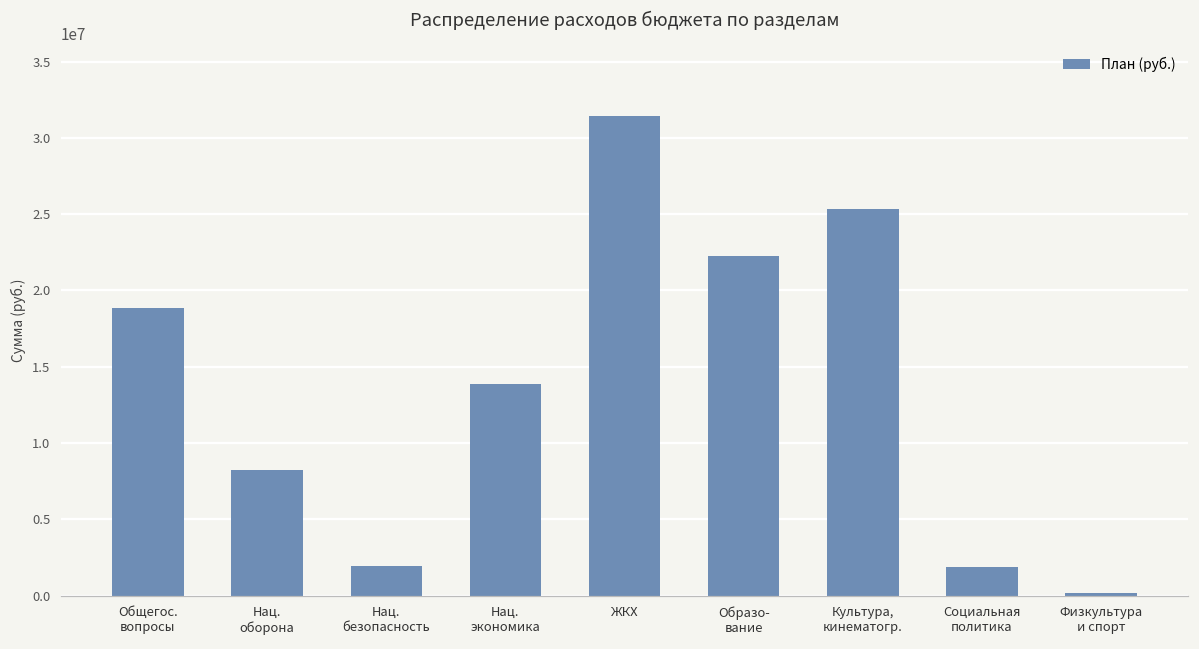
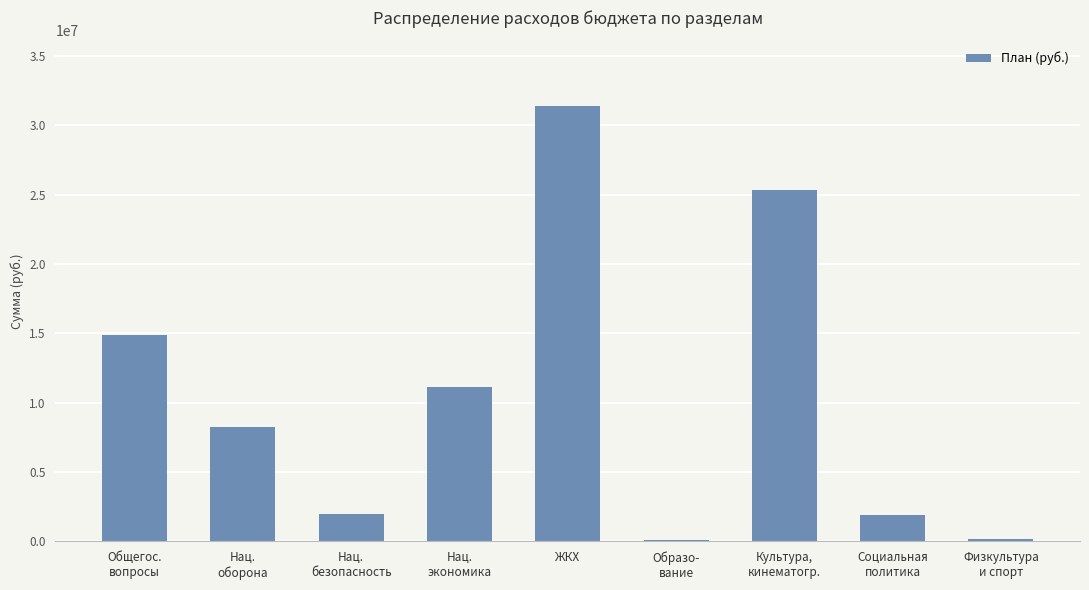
  {
-   "Общегос. вопросы": 18900000,
+   "Общегос. вопросы": 14900000,
    "Нац. оборона": 8200000,
    "Нац. безопасность": 2000000,
-   "Нац. экономика": 13900000,
+   "Нац. экономика": 11100000,
    "ЖКХ": 31400000,
-   "Образо- вание": 22200000,
+   "Образо- вание": 100000,
    "Культура, кинематогр.": 25300000,
    "Социальная политика": 1900000
  }
